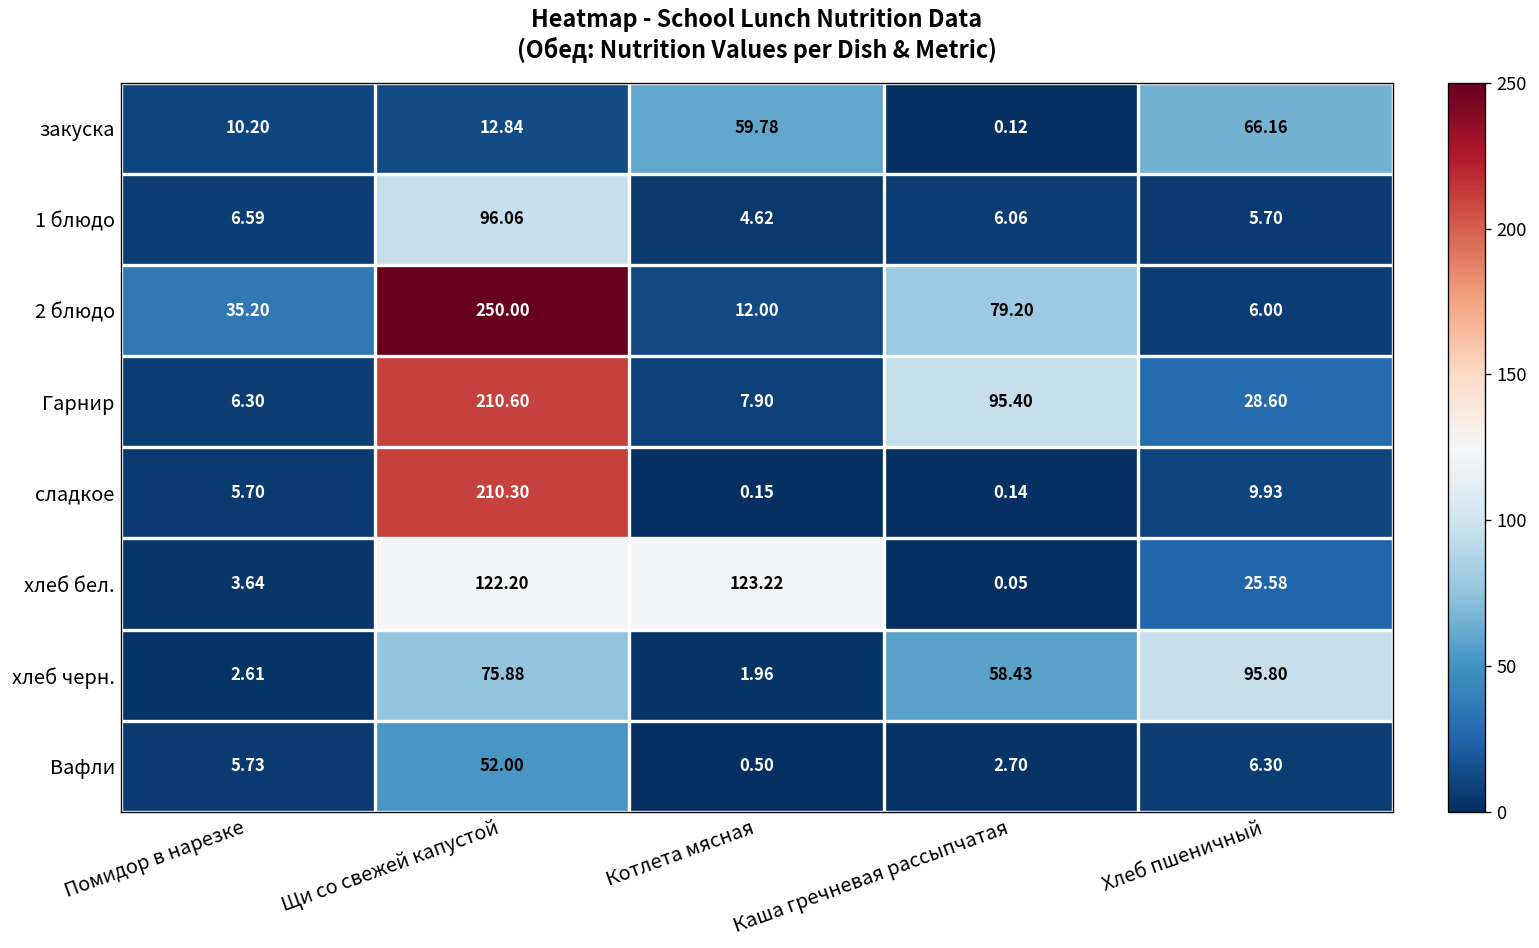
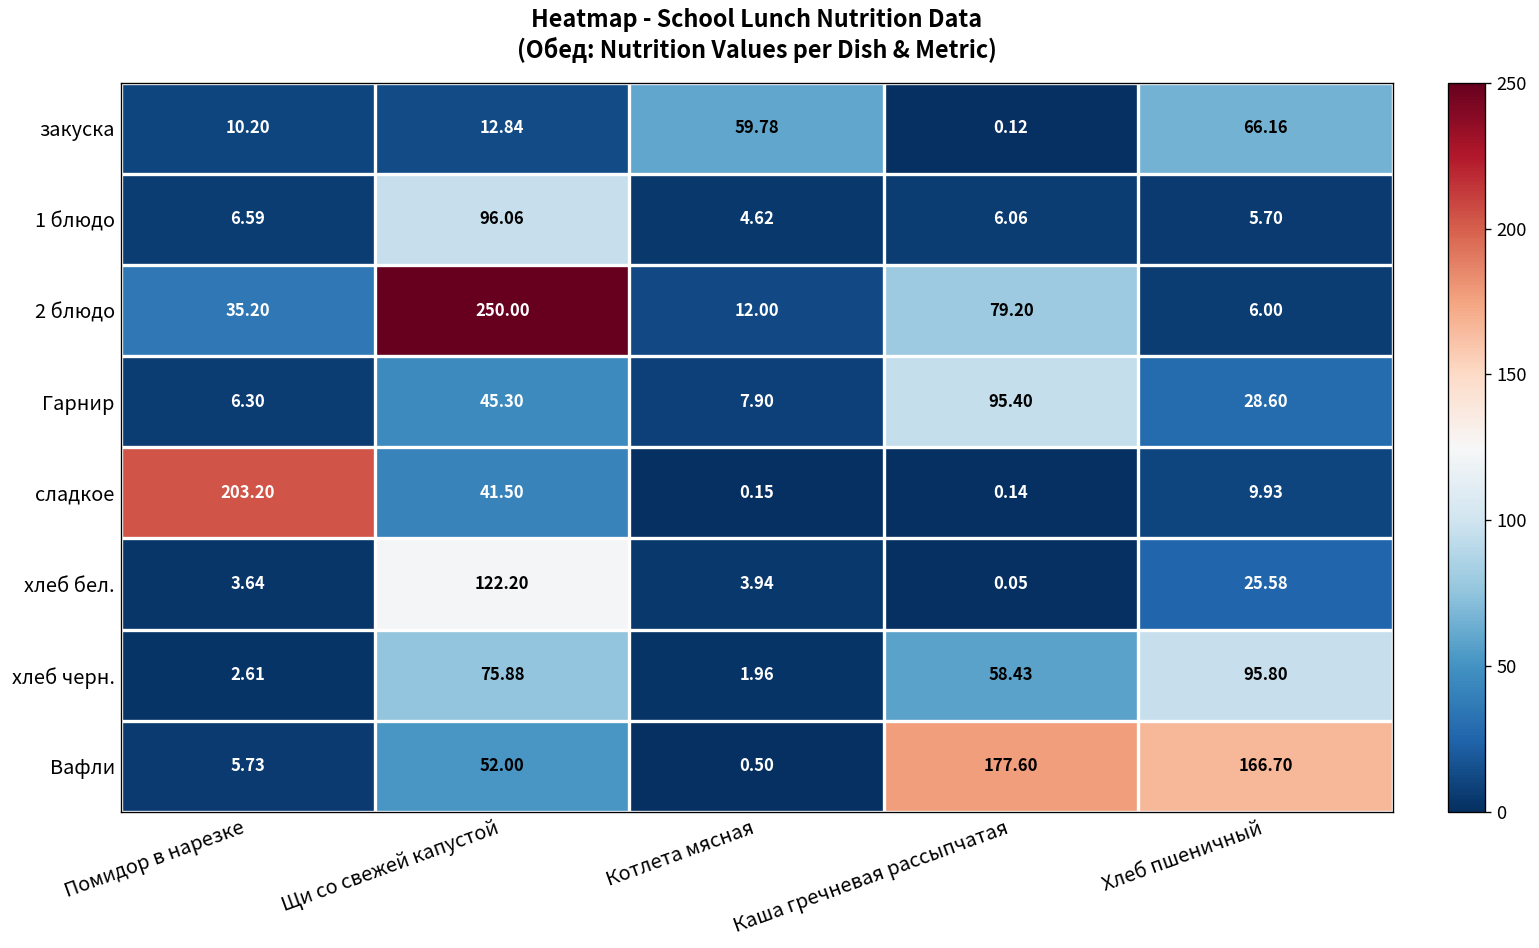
  {
    "закуска": {
      "Помидор в нарезке": 10.20,
      "Щи со свежей капустой": 12.84,
      "Котлета мясная": 59.78,
      "Каша гречневая рассыпчатая": 0.12,
      "Хлеб пшеничный": 66.16
    },
    "1 блюдо": {
      "Помидор в нарезке": 6.59,
      "Щи со свежей капустой": 96.06,
      "Котлета мясная": 4.62,
      "Каша гречневая рассыпчатая": 6.06,
      "Хлеб пшеничный": 5.70
    },
    "2 блюдо": {
      "Помидор в нарезке": 35.20,
      "Щи со свежей капустой": 250.00,
      "Котлета мясная": 12.00,
      "Каша гречневая рассыпчатая": 79.20,
      "Хлеб пшеничный": 6.00
    },
    "Гарнир": {
      "Помидор в нарезке": 6.30,
-     "Щи со свежей капустой": 210.60,
+     "Щи со свежей капустой": 45.30,
      "Котлета мясная": 7.90,
      "Каша гречневая рассыпчатая": 95.40,
      "Хлеб пшеничный": 28.60
    },
    "сладкое": {
-     "Помидор в нарезке": 5.70,
-     "Щи со свежей капустой": 210.30,
+     "Помидор в нарезке": 203.20,
+     "Щи со свежей капустой": 41.50,
      "Котлета мясная": 0.15,
      "Каша гречневая рассыпчатая": 0.14,
      "Хлеб пшеничный": 9.93
    },
    "хлеб бел.": {
      "Помидор в нарезке": 3.64,
      "Щи со свежей капустой": 122.20,
-     "Котлета мясная": 123.22,
+     "Котлета мясная": 3.94,
      "Каша гречневая рассыпчатая": 0.05,
      "Хлеб пшеничный": 25.58
    },
    "хлеб черн.": {
      "Помидор в нарезке": 2.61,
      "Щи со свежей капустой": 75.88,
      "Котлета мясная": 1.96,
      "Каша гречневая рассыпчатая": 58.43,
      "Хлеб пшеничный": 95.80
    },
    "Вафли": {
      "Помидор в нарезке": 5.73,
      "Щи со свежей капустой": 52.00,
      "Котлета мясная": 0.50,
-     "Каша гречневая рассыпчатая": 2.70,
-     "Хлеб пшеничный": 6.30
+     "Каша гречневая рассыпчатая": 177.60,
+     "Хлеб пшеничный": 166.70
    }
  }
